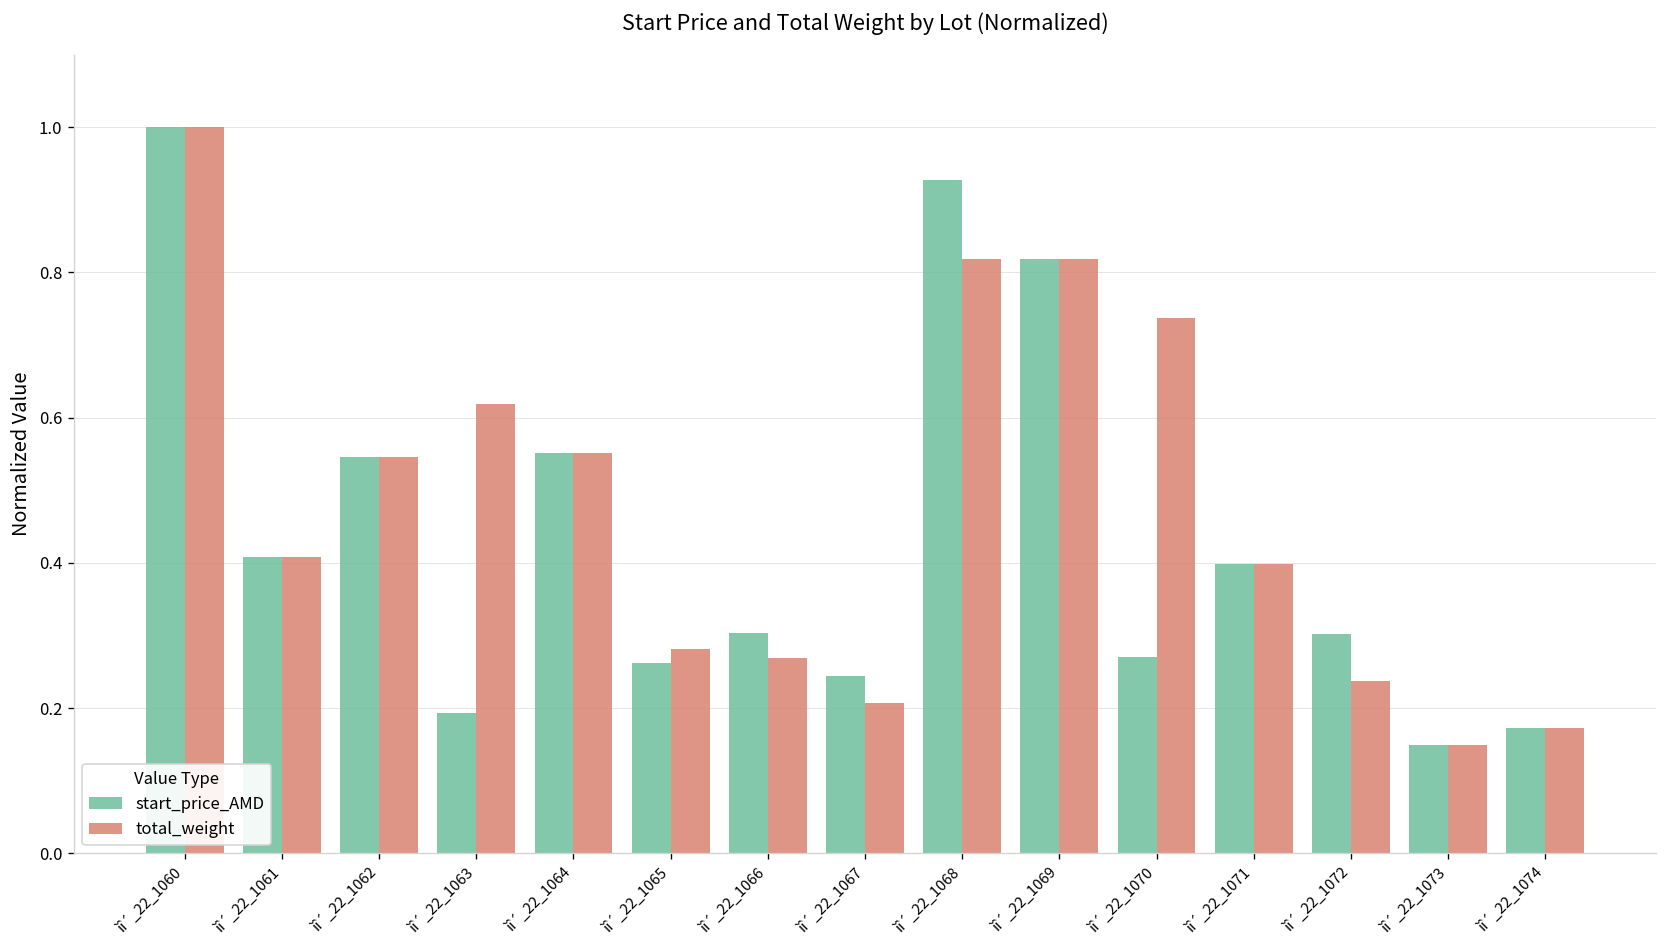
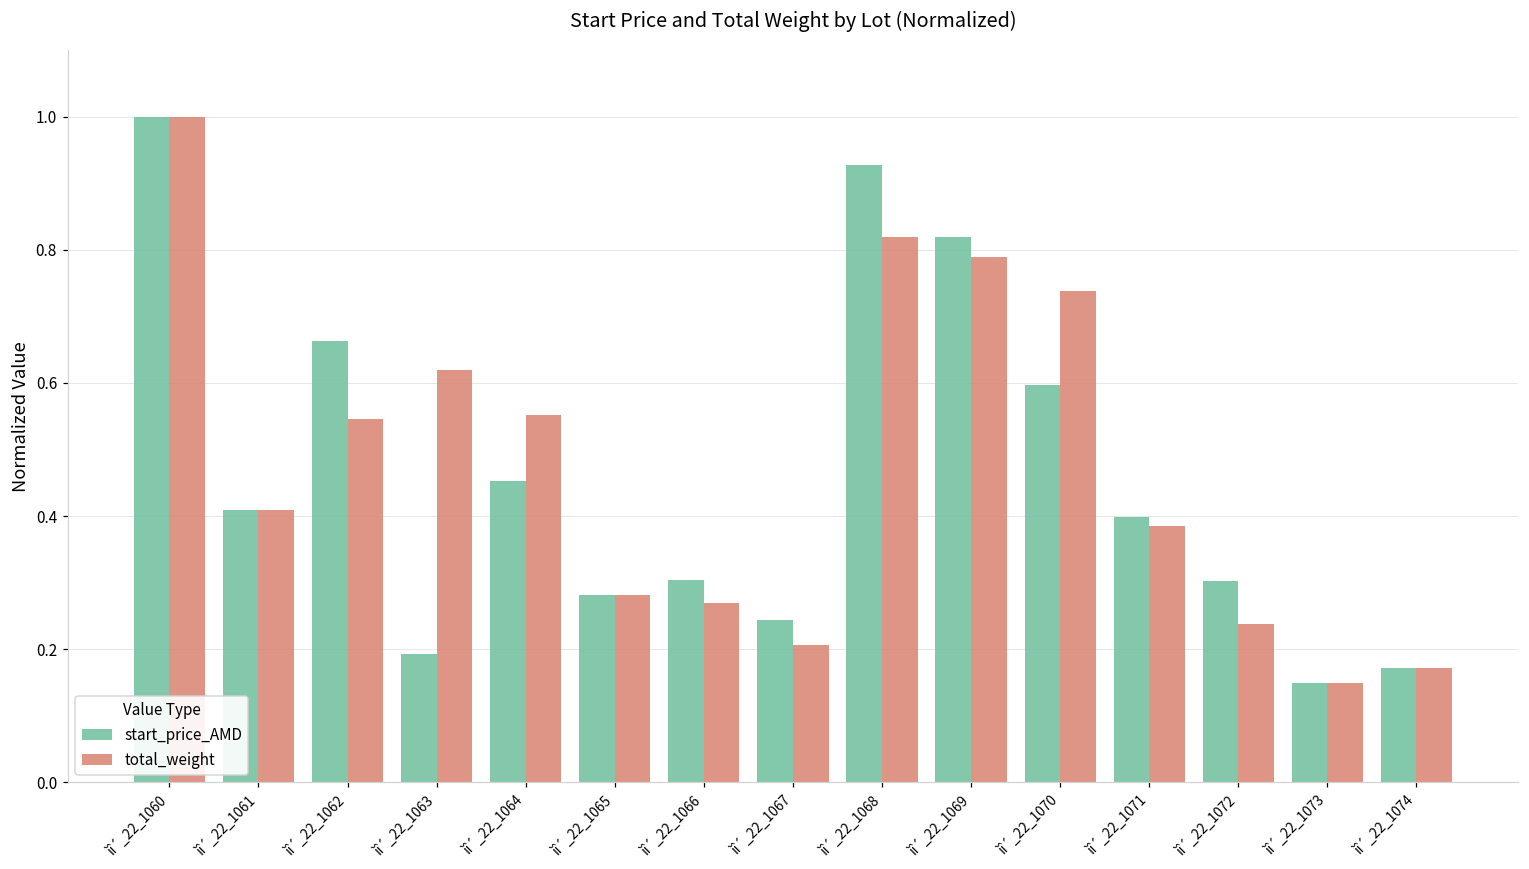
  {
    "start_price_AMD": {
      "ìî´_22_1060": 1.00,
      "ìî´_22_1061": 0.41,
-     "ìî´_22_1062": 0.55,
+     "ìî´_22_1062": 0.66,
      "ìî´_22_1063": 0.19,
-     "ìî´_22_1064": 0.55,
-     "ìî´_22_1065": 0.26,
+     "ìî´_22_1064": 0.45,
+     "ìî´_22_1065": 0.28,
      "ìî´_22_1066": 0.30,
      "ìî´_22_1067": 0.24,
      "ìî´_22_1068": 0.93,
      "ìî´_22_1069": 0.82,
-     "ìî´_22_1070": 0.27,
+     "ìî´_22_1070": 0.60,
      "ìî´_22_1071": 0.40,
      "ìî´_22_1072": 0.30,
      "ìî´_22_1073": 0.15,
      "ìî´_22_1074": 0.17
    },
    "total_weight": {
      "ìî´_22_1060": 1.00,
      "ìî´_22_1061": 0.41,
      "ìî´_22_1062": 0.55,
      "ìî´_22_1063": 0.62,
      "ìî´_22_1064": 0.55,
      "ìî´_22_1065": 0.28,
      "ìî´_22_1066": 0.27,
      "ìî´_22_1067": 0.21,
      "ìî´_22_1068": 0.82,
-     "ìî´_22_1069": 0.82,
+     "ìî´_22_1069": 0.79,
      "ìî´_22_1070": 0.74,
-     "ìî´_22_1071": 0.40,
+     "ìî´_22_1071": 0.38,
      "ìî´_22_1072": 0.24,
      "ìî´_22_1073": 0.15,
      "ìî´_22_1074": 0.17
    }
  }
